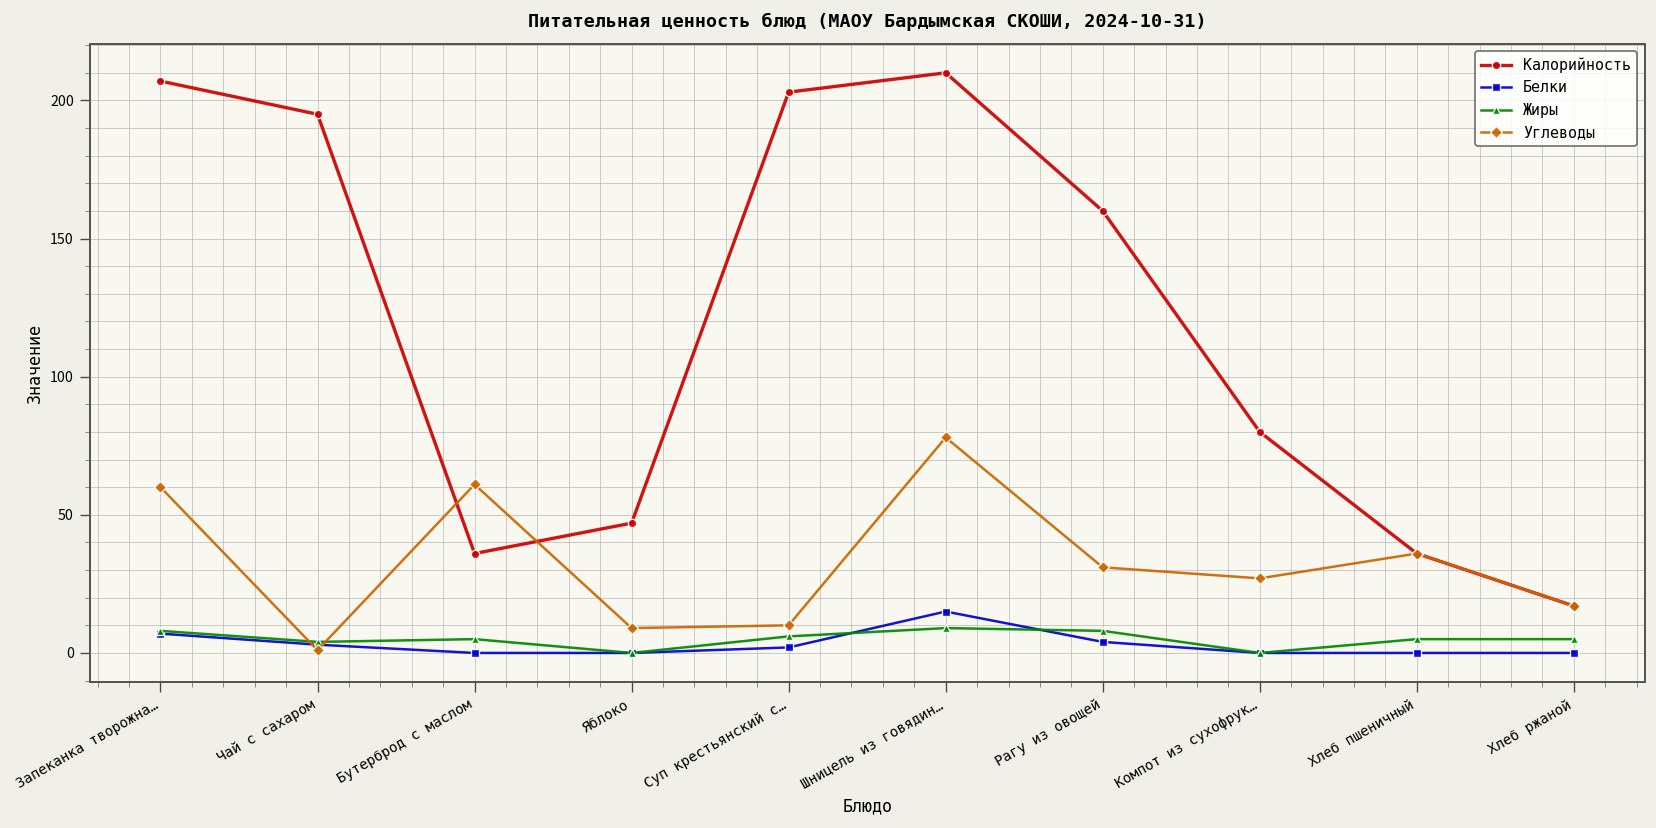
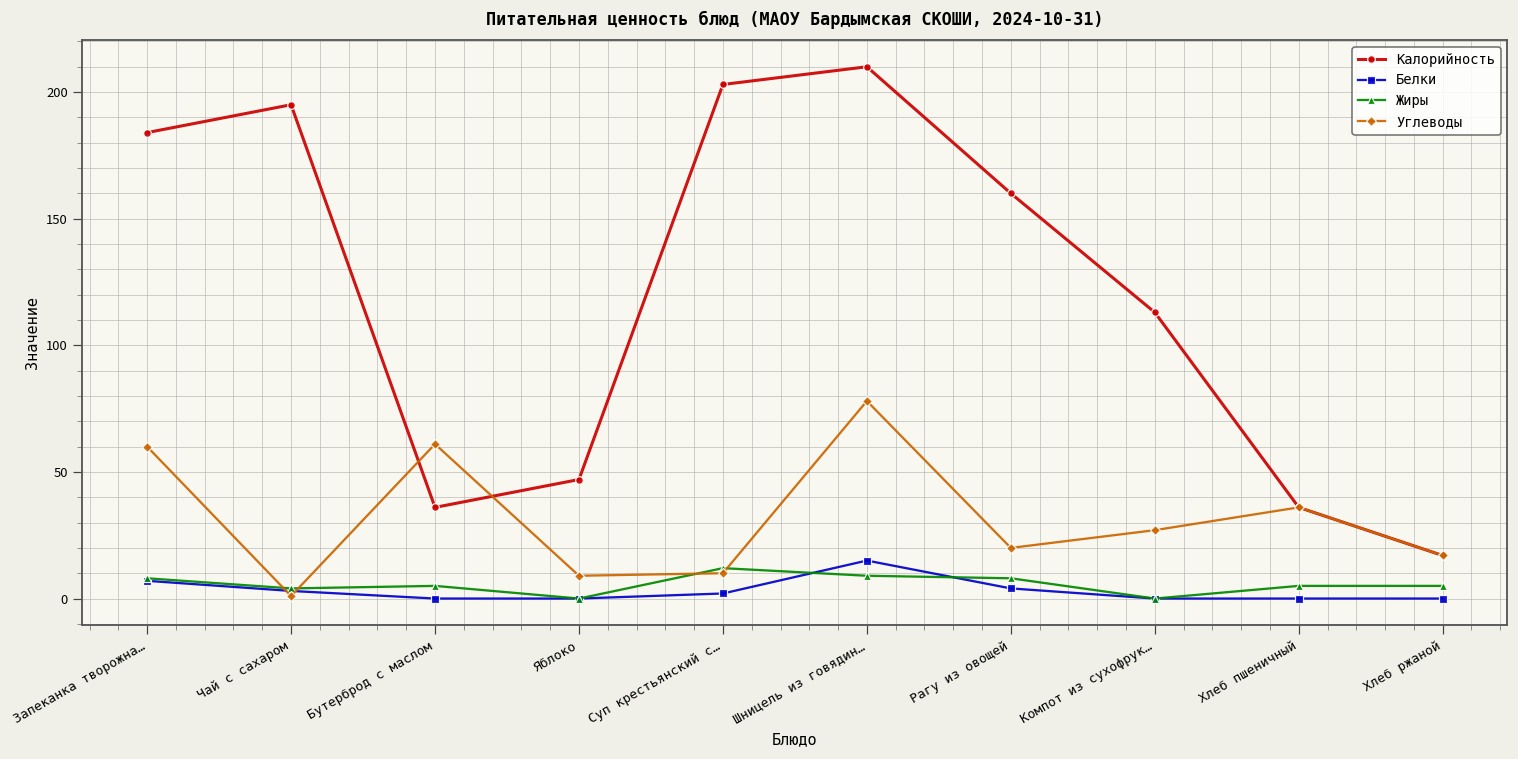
  {
    "Калорийность": {
-     "Запеканка творожна…": 207,
+     "Запеканка творожна…": 184,
      "Чай с сахаром": 195,
      "Бутерброд с маслом": 36,
      "Яблоко": 47,
      "Суп крестьянский с…": 203,
      "Шницель из говядин…": 210,
      "Рагу из овощей": 160,
-     "Компот из сухофрук…": 80
+     "Компот из сухофрук…": 113
    },
    "Белки": {
      "Бутерброд с маслом": 0,
      "Суп крестьянский с…": 2,
      "Шницель из говядин…": 15,
      "Рагу из овощей": 4,
      "Хлеб пшеничный": 0,
      "Хлеб ржаной": 0
    },
    "Жиры": {
      "Бутерброд с маслом": 5,
-     "Суп крестьянский с…": 6,
+     "Суп крестьянский с…": 12,
      "Шницель из говядин…": 9,
      "Рагу из овощей": 8,
      "Хлеб пшеничный": 5,
      "Хлеб ржаной": 5
    },
    "Углеводы": {
      "Запеканка творожна…": 60,
      "Чай с сахаром": 1,
      "Бутерброд с маслом": 61,
      "Яблоко": 9,
      "Суп крестьянский с…": 10,
      "Шницель из говядин…": 78,
-     "Рагу из овощей": 31,
+     "Рагу из овощей": 20,
      "Компот из сухофрук…": 27
    }
  }
